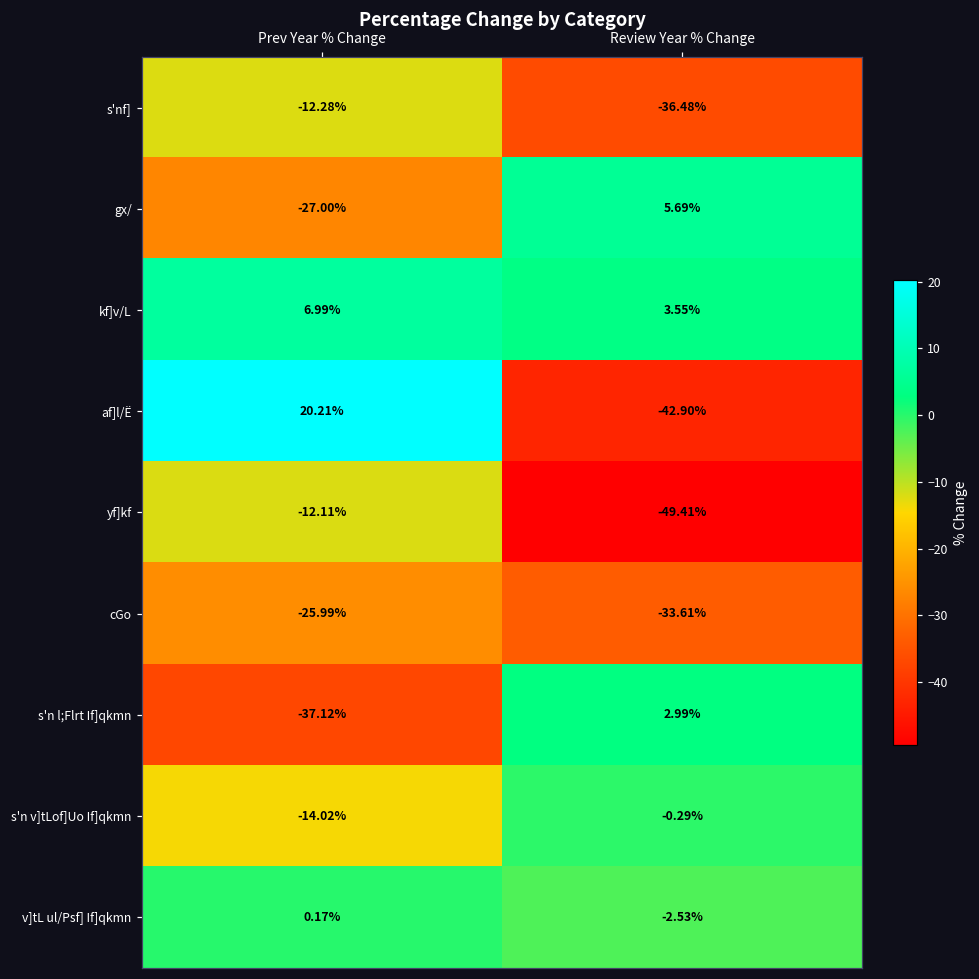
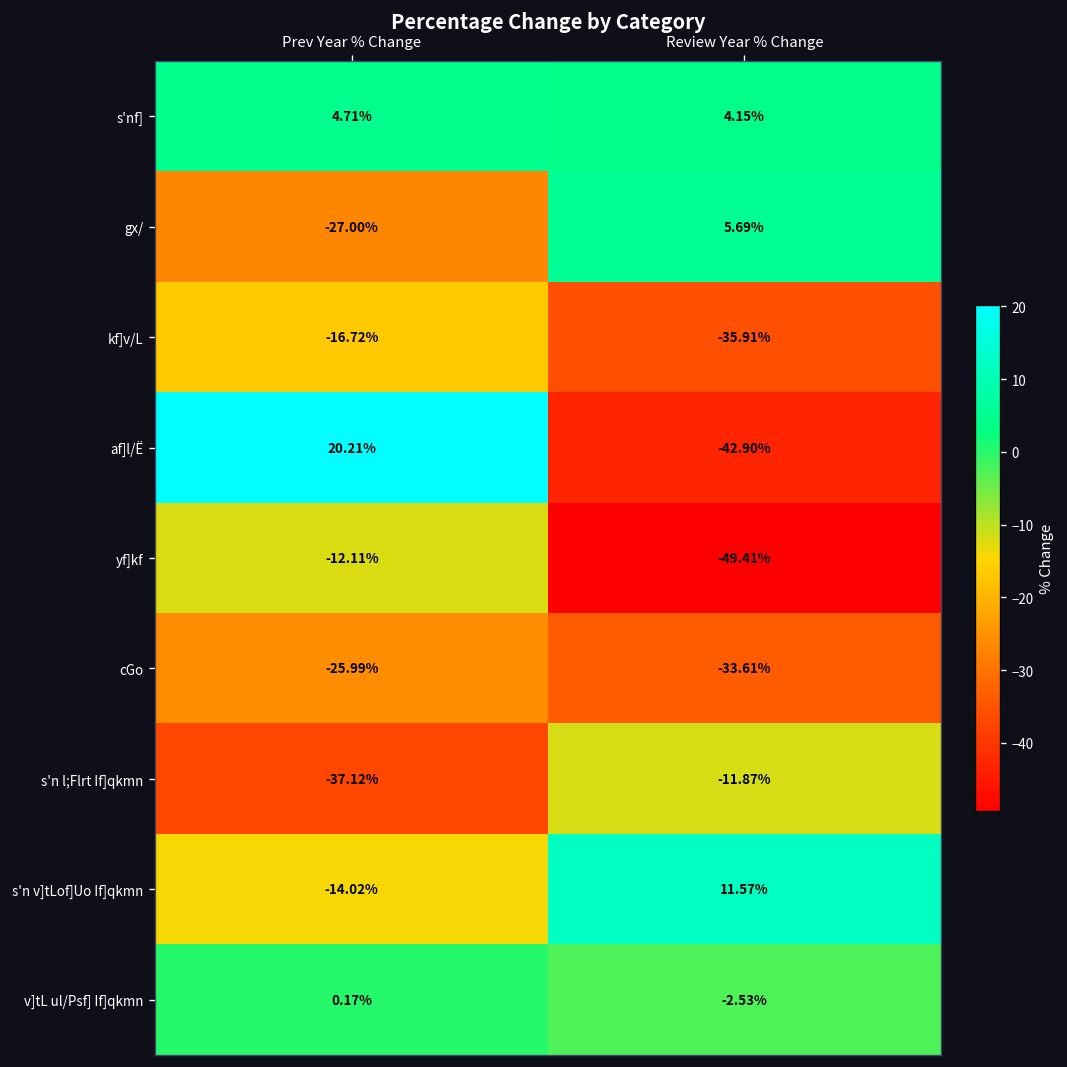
  {
    "s'nf]": {
-     "Prev Year % Change": "-12.28%",
-     "Review Year % Change": "-36.48%"
+     "Prev Year % Change": "4.71%",
+     "Review Year % Change": "4.15%"
    },
    "gx/": {
      "Prev Year % Change": "-27.00%",
      "Review Year % Change": "5.69%"
    },
    "kf]v/L": {
-     "Prev Year % Change": "6.99%",
-     "Review Year % Change": "3.55%"
+     "Prev Year % Change": "-16.72%",
+     "Review Year % Change": "-35.91%"
    },
    "af]l/Ë": {
      "Prev Year % Change": "20.21%",
      "Review Year % Change": "-42.90%"
    },
    "yf]kf": {
      "Prev Year % Change": "-12.11%",
      "Review Year % Change": "-49.41%"
    },
    "cGo": {
      "Prev Year % Change": "-25.99%",
      "Review Year % Change": "-33.61%"
    },
    "s'n l;Flrt If]qkmn": {
      "Prev Year % Change": "-37.12%",
-     "Review Year % Change": "2.99%"
+     "Review Year % Change": "-11.87%"
    },
    "s'n v]tLof]Uo If]qkmn": {
      "Prev Year % Change": "-14.02%",
-     "Review Year % Change": "-0.29%"
+     "Review Year % Change": "11.57%"
    },
    "v]tL ul/Psf] If]qkmn": {
      "Prev Year % Change": "0.17%",
      "Review Year % Change": "-2.53%"
    }
  }
